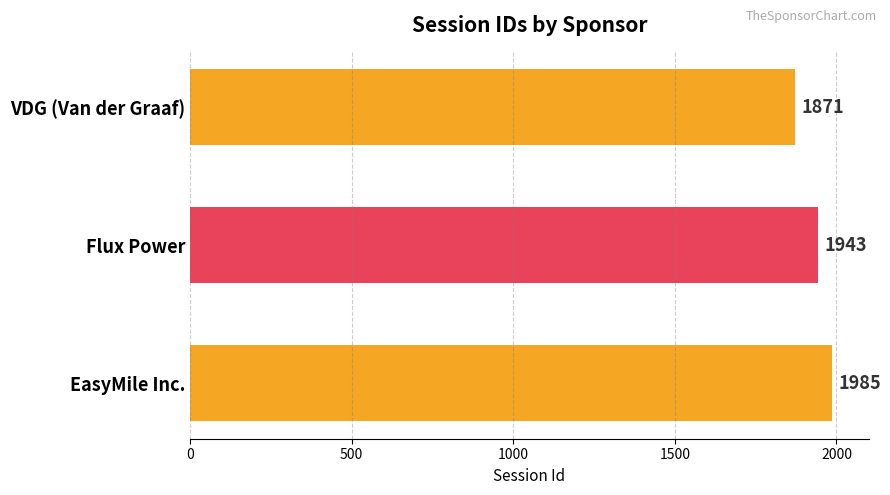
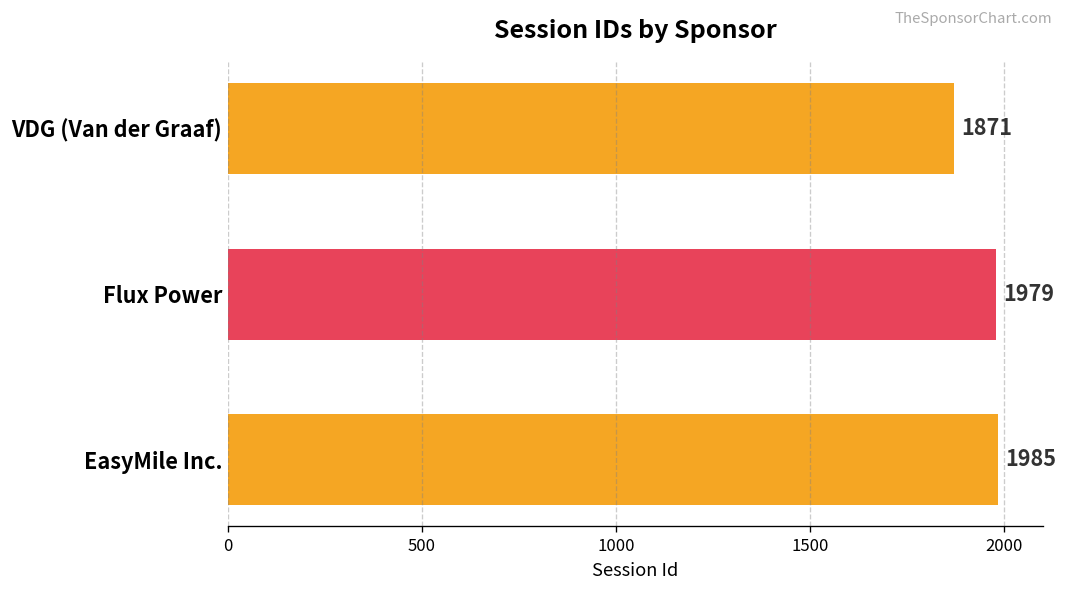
  {
    "VDG (Van der Graaf)": 1871,
-   "Flux Power": 1943,
+   "Flux Power": 1979,
    "EasyMile Inc.": 1985
  }
